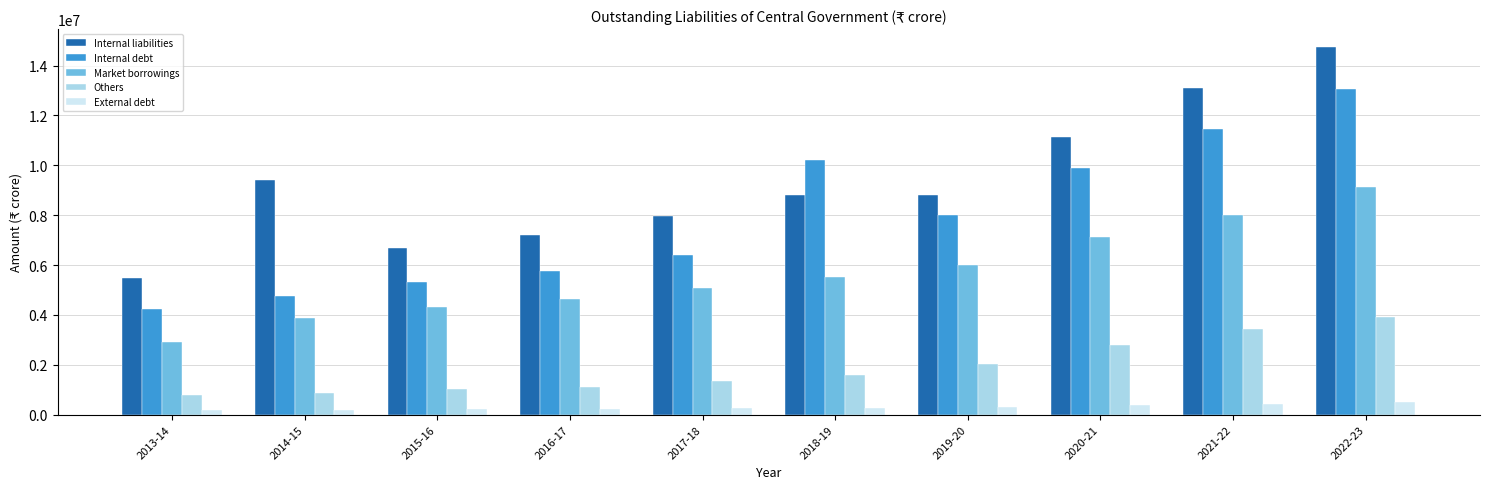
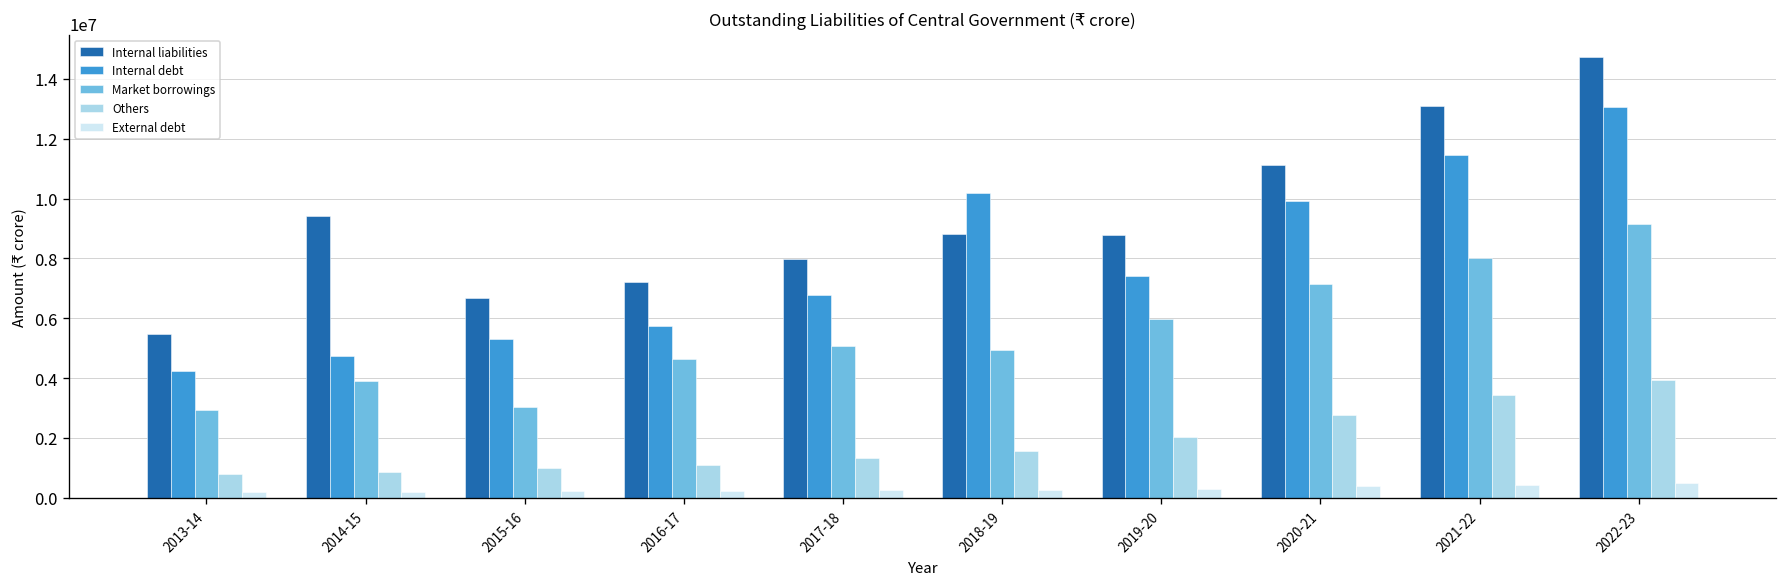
  {
    "Internal liabilities": {
      "2013-14": 5500000,
      "2014-15": 9400000,
      "2015-16": 6700000,
      "2016-17": 7200000,
      "2017-18": 8000000,
      "2018-19": 8800000,
      "2019-20": 8800000,
      "2020-21": 11100000,
      "2021-22": 13100000,
      "2022-23": 14700000
    },
    "Internal debt": {
      "2013-14": 4200000,
      "2014-15": 4700000,
      "2015-16": 5300000,
      "2016-17": 5700000,
-     "2017-18": 6400000,
+     "2017-18": 6800000,
      "2018-19": 10200000,
-     "2019-20": 8000000,
+     "2019-20": 7400000,
      "2020-21": 9900000,
      "2021-22": 11500000,
      "2022-23": 13100000
    },
    "Market borrowings": {
      "2013-14": 2900000,
      "2014-15": 3900000,
-     "2015-16": 4300000,
+     "2015-16": 3000000,
      "2016-17": 4600000,
      "2017-18": 5100000,
-     "2018-19": 5500000,
+     "2018-19": 4900000,
      "2019-20": 6000000,
      "2020-21": 7100000,
      "2021-22": 8000000,
      "2022-23": 9100000
    }
  }
